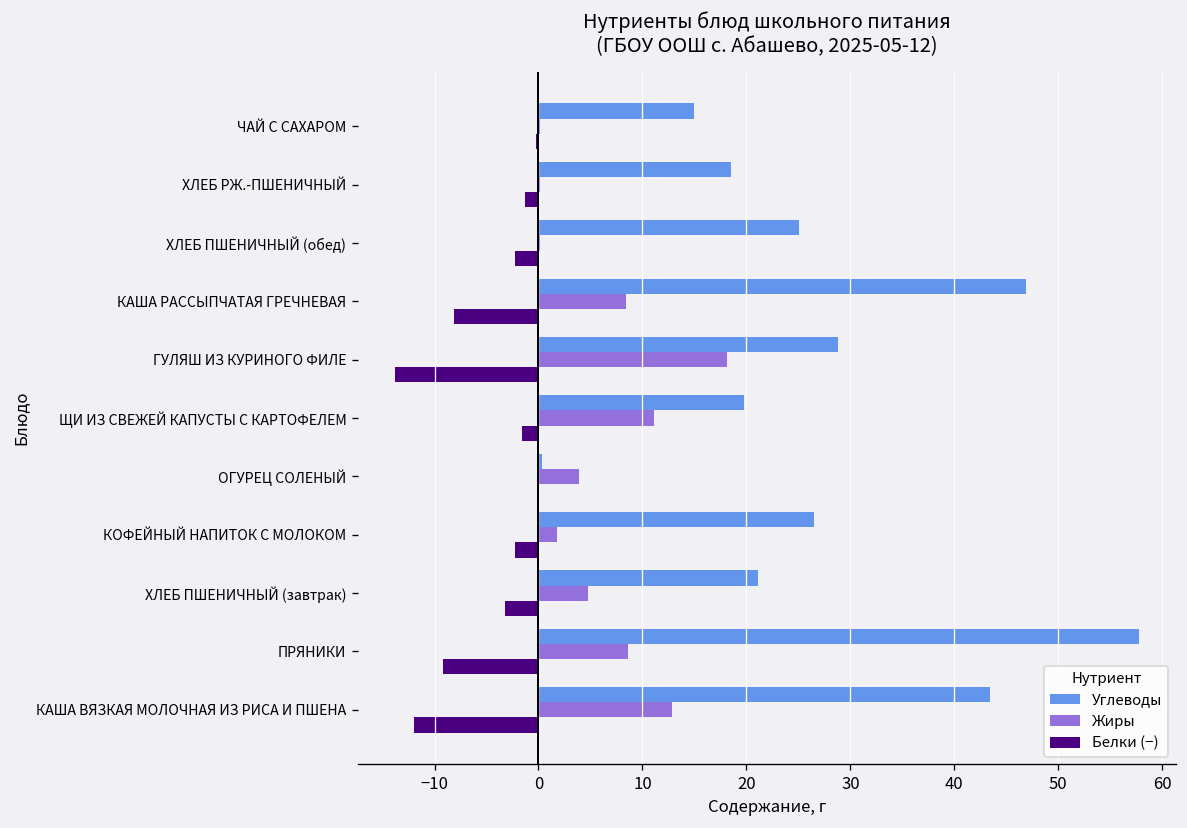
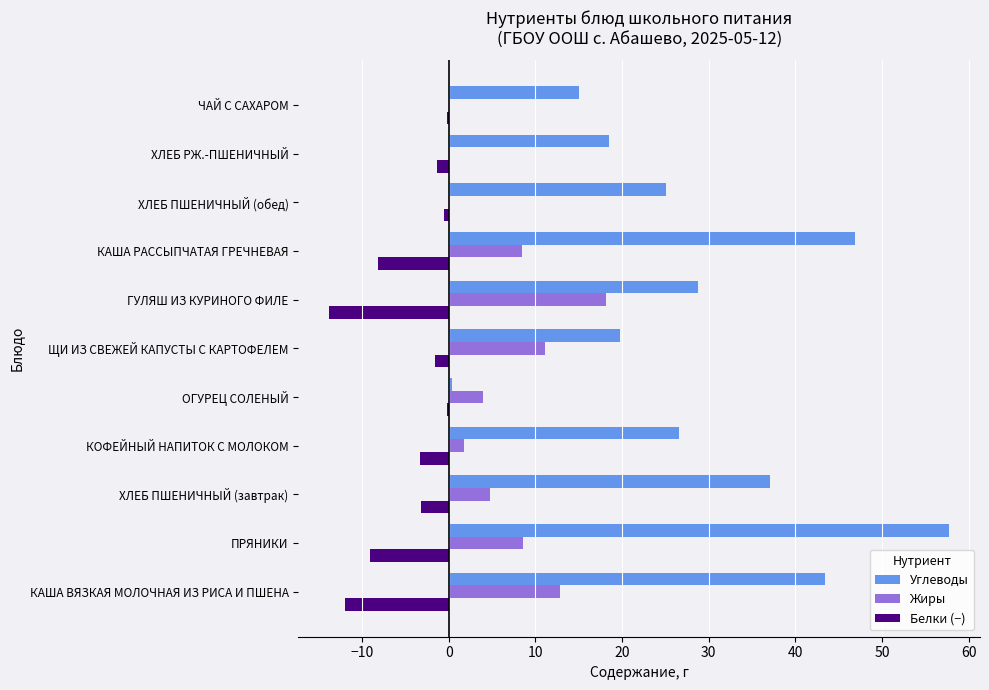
  {
    "Углеводы": {
      "ЧАЙ С САХАРОМ": 15,
      "ХЛЕБ РЖ.-ПШЕНИЧНЫЙ": 19,
      "ХЛЕБ ПШЕНИЧНЫЙ (обед)": 25,
      "КАША РАССЫПЧАТАЯ ГРЕЧНЕВАЯ": 47,
      "ГУЛЯШ ИЗ КУРИНОГО ФИЛЕ": 29,
      "ЩИ ИЗ СВЕЖЕЙ КАПУСТЫ С КАРТОФЕЛЕМ": 20,
      "ОГУРЕЦ СОЛЕНЫЙ": 0,
      "КОФЕЙНЫЙ НАПИТОК С МОЛОКОМ": 27,
-     "ХЛЕБ ПШЕНИЧНЫЙ (завтрак)": 21,
+     "ХЛЕБ ПШЕНИЧНЫЙ (завтрак)": 37,
      "ПРЯНИКИ": 58,
      "КАША ВЯЗКАЯ МОЛОЧНАЯ ИЗ РИСА И ПШЕНА": 43
    },
    "Жиры": {
      "КАША РАССЫПЧАТАЯ ГРЕЧНЕВАЯ": 8,
      "ГУЛЯШ ИЗ КУРИНОГО ФИЛЕ": 18,
      "ЩИ ИЗ СВЕЖЕЙ КАПУСТЫ С КАРТОФЕЛЕМ": 11,
      "ОГУРЕЦ СОЛЕНЫЙ": 4,
      "КОФЕЙНЫЙ НАПИТОК С МОЛОКОМ": 2,
      "ХЛЕБ ПШЕНИЧНЫЙ (завтрак)": 5,
      "ПРЯНИКИ": 9,
      "КАША ВЯЗКАЯ МОЛОЧНАЯ ИЗ РИСА И ПШЕНА": 13
    },
    "Белки (−)": {
      "ХЛЕБ РЖ.-ПШЕНИЧНЫЙ": -1,
-     "ХЛЕБ ПШЕНИЧНЫЙ (обед)": -2,
+     "ХЛЕБ ПШЕНИЧНЫЙ (обед)": -1,
      "КАША РАССЫПЧАТАЯ ГРЕЧНЕВАЯ": -8,
      "ГУЛЯШ ИЗ КУРИНОГО ФИЛЕ": -14,
      "ЩИ ИЗ СВЕЖЕЙ КАПУСТЫ С КАРТОФЕЛЕМ": -2,
-     "КОФЕЙНЫЙ НАПИТОК С МОЛОКОМ": -2,
+     "КОФЕЙНЫЙ НАПИТОК С МОЛОКОМ": -3,
      "ХЛЕБ ПШЕНИЧНЫЙ (завтрак)": -3,
      "ПРЯНИКИ": -9,
      "КАША ВЯЗКАЯ МОЛОЧНАЯ ИЗ РИСА И ПШЕНА": -12
    }
  }
